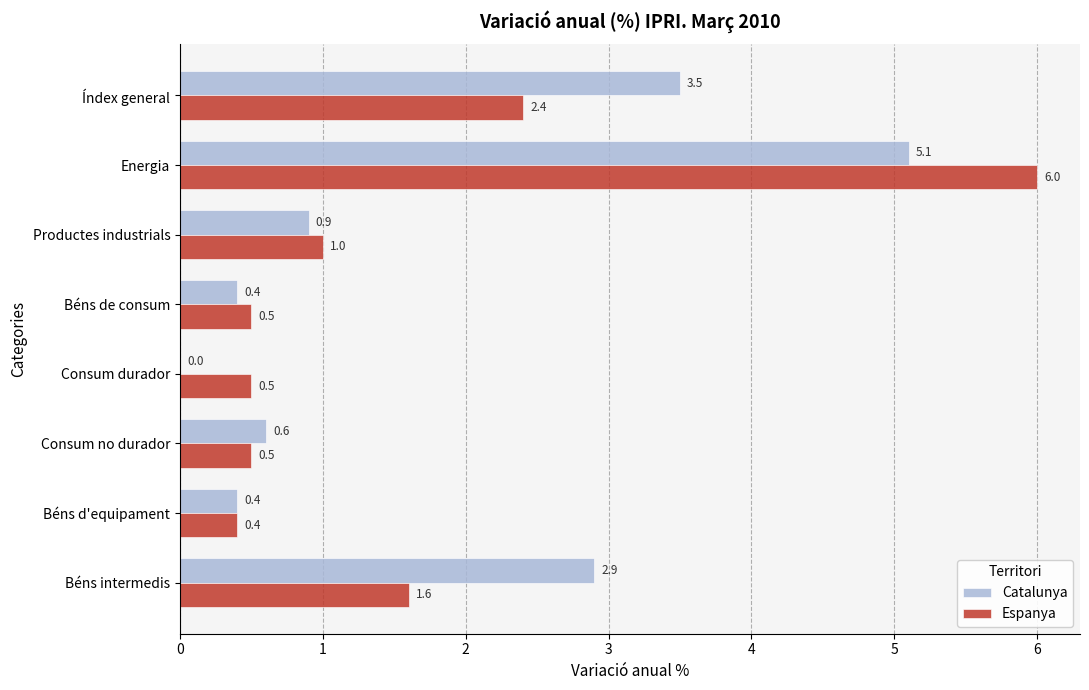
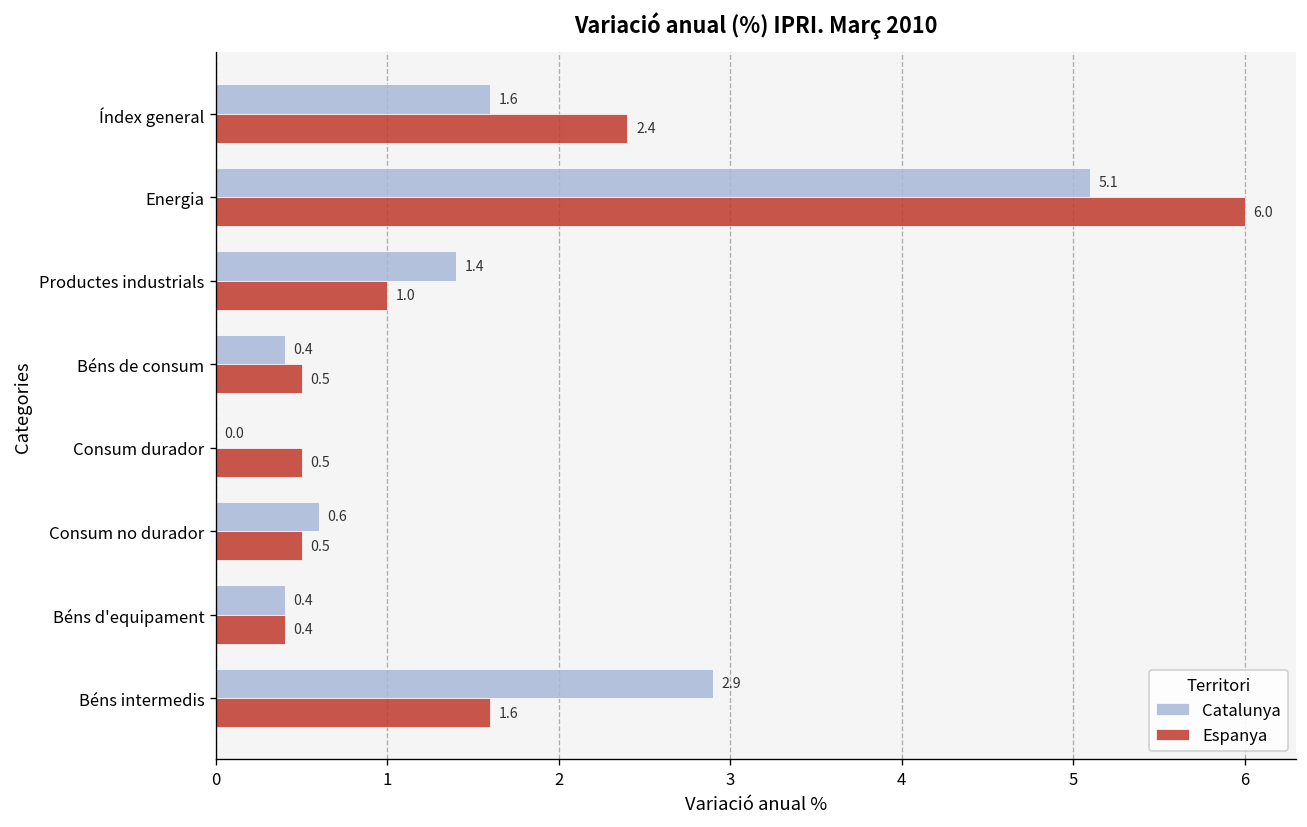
  {
    "Catalunya": {
-     "Índex general": 3.5,
+     "Índex general": 1.6,
      "Energia": 5.1,
-     "Productes industrials": 0.9,
+     "Productes industrials": 1.4,
      "Béns de consum": 0.4,
      "Consum durador": 0.0,
      "Consum no durador": 0.6,
      "Béns d'equipament": 0.4,
      "Béns intermedis": 2.9
    },
    "Espanya": {
      "Índex general": 2.4,
      "Energia": 6.0,
      "Productes industrials": 1.0,
      "Béns de consum": 0.5,
      "Consum durador": 0.5,
      "Consum no durador": 0.5,
      "Béns d'equipament": 0.4,
      "Béns intermedis": 1.6
    }
  }
